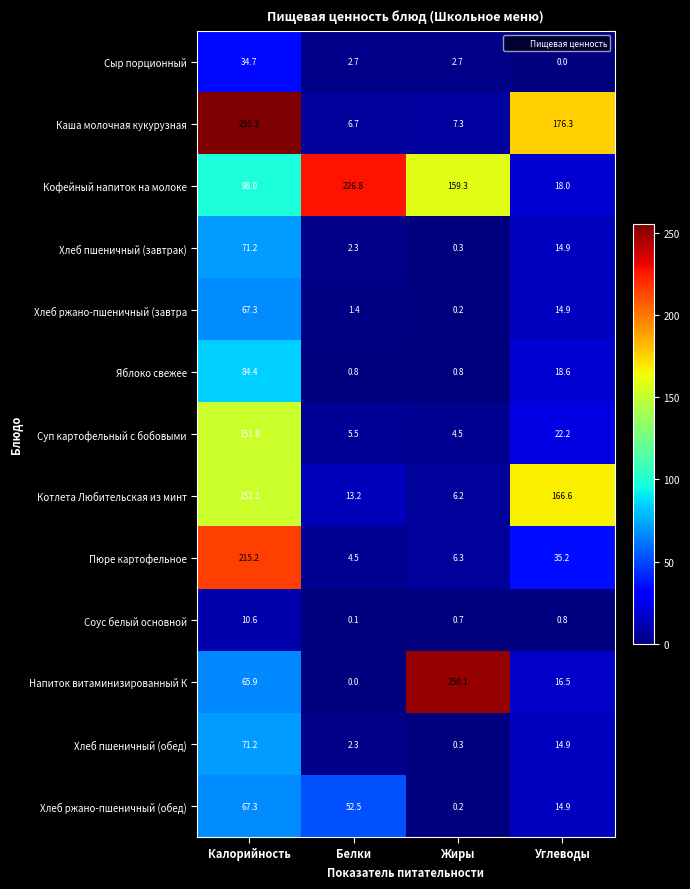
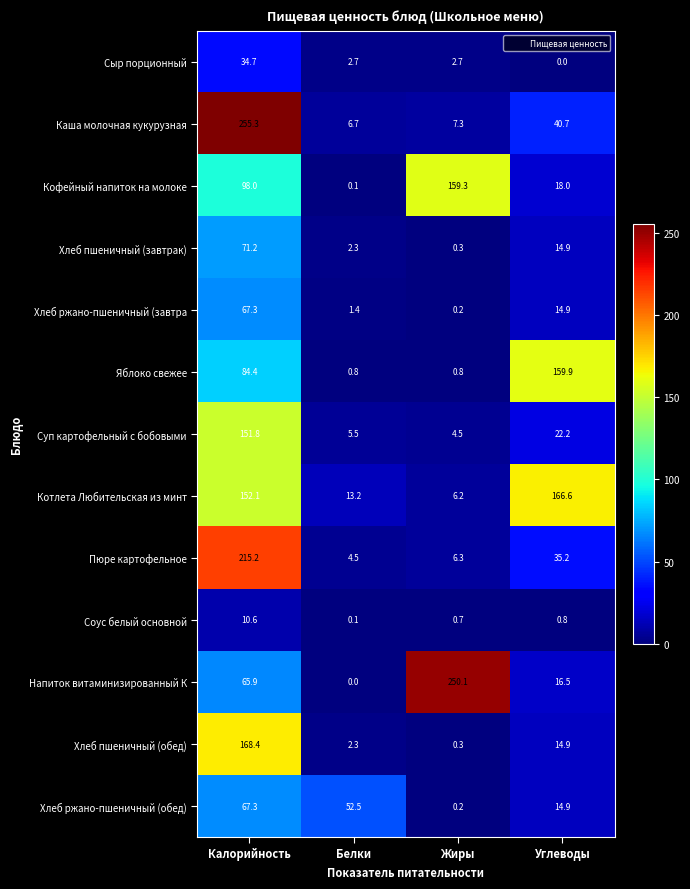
  {
    "Сыр порционный": {
      "Калорийность": 34.7,
      "Белки": 2.7,
      "Жиры": 2.7,
      "Углеводы": 0.0
    },
    "Каша молочная кукурузная": {
      "Калорийность": 255.3,
      "Белки": 6.7,
      "Жиры": 7.3,
-     "Углеводы": 176.3
+     "Углеводы": 40.7
    },
    "Кофейный напиток на молоке": {
      "Калорийность": 98.0,
-     "Белки": 226.8,
+     "Белки": 0.1,
      "Жиры": 159.3,
      "Углеводы": 18.0
    },
    "Хлеб пшеничный (завтрак)": {
      "Калорийность": 71.2,
      "Белки": 2.3,
      "Жиры": 0.3,
      "Углеводы": 14.9
    },
    "Хлеб ржано-пшеничный (завтра": {
      "Калорийность": 67.3,
      "Белки": 1.4,
      "Жиры": 0.2,
      "Углеводы": 14.9
    },
    "Яблоко свежее": {
      "Калорийность": 84.4,
      "Белки": 0.8,
      "Жиры": 0.8,
-     "Углеводы": 18.6
+     "Углеводы": 159.9
    },
    "Суп картофельный с бобовыми": {
      "Калорийность": 151.8,
      "Белки": 5.5,
      "Жиры": 4.5,
      "Углеводы": 22.2
    },
    "Котлета Любительская из минт": {
      "Калорийность": 152.1,
      "Белки": 13.2,
      "Жиры": 6.2,
      "Углеводы": 166.6
    },
    "Пюре картофельное": {
      "Калорийность": 215.2,
      "Белки": 4.5,
      "Жиры": 6.3,
      "Углеводы": 35.2
    },
    "Соус белый основной": {
      "Калорийность": 10.6,
      "Белки": 0.1,
      "Жиры": 0.7,
      "Углеводы": 0.8
    },
    "Напиток витаминизированный К": {
      "Калорийность": 65.9,
      "Белки": 0.0,
      "Жиры": 250.1,
      "Углеводы": 16.5
    },
    "Хлеб пшеничный (обед)": {
-     "Калорийность": 71.2,
+     "Калорийность": 168.4,
      "Белки": 2.3,
      "Жиры": 0.3,
      "Углеводы": 14.9
    },
    "Хлеб ржано-пшеничный (обед)": {
      "Калорийность": 67.3,
      "Белки": 52.5,
      "Жиры": 0.2,
      "Углеводы": 14.9
    }
  }
